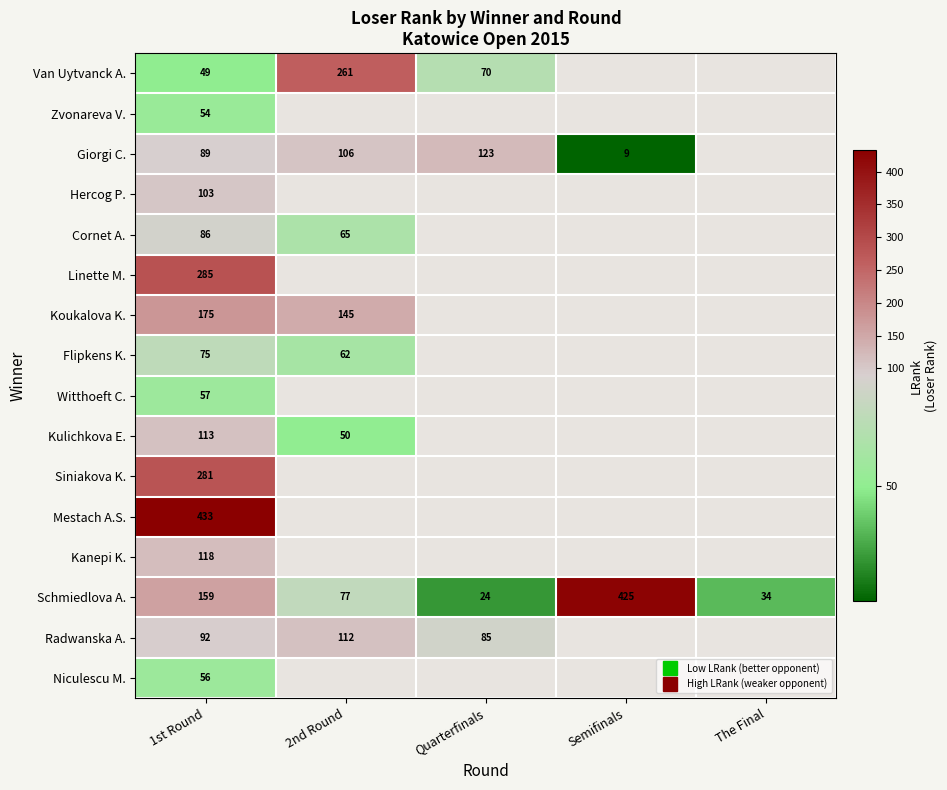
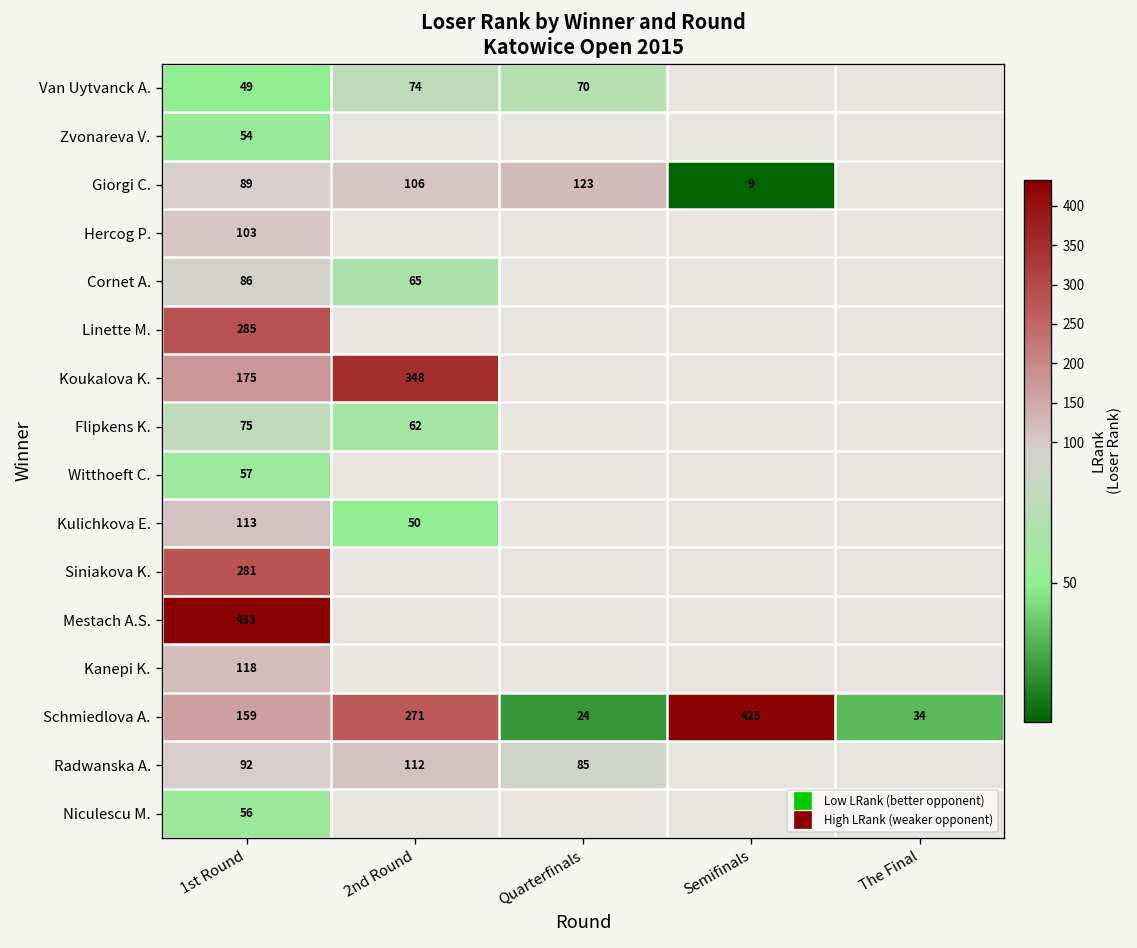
  {
    "Van Uytvanck A.": {
      "1st Round": 49,
-     "2nd Round": 261,
+     "2nd Round": 74,
      "Quarterfinals": 70
    },
    "Zvonareva V.": {
      "1st Round": 54
    },
    "Giorgi C.": {
      "1st Round": 89,
      "2nd Round": 106,
      "Quarterfinals": 123,
      "Semifinals": 9
    },
    "Hercog P.": {
      "1st Round": 103
    },
    "Cornet A.": {
      "1st Round": 86,
      "2nd Round": 65
    },
    "Linette M.": {
      "1st Round": 285
    },
    "Koukalova K.": {
      "1st Round": 175,
-     "2nd Round": 145
+     "2nd Round": 348
    },
    "Flipkens K.": {
      "1st Round": 75,
      "2nd Round": 62
    },
    "Witthoeft C.": {
      "1st Round": 57
    },
    "Kulichkova E.": {
      "1st Round": 113,
      "2nd Round": 50
    },
    "Siniakova K.": {
      "1st Round": 281
    },
    "Mestach A.S.": {
      "1st Round": 433
    },
    "Kanepi K.": {
      "1st Round": 118
    },
    "Schmiedlova A.": {
      "1st Round": 159,
-     "2nd Round": 77,
+     "2nd Round": 271,
      "Quarterfinals": 24,
      "Semifinals": 425,
      "The Final": 34
    },
    "Radwanska A.": {
      "1st Round": 92,
      "2nd Round": 112,
      "Quarterfinals": 85
    },
    "Niculescu M.": {
      "1st Round": 56
    }
  }
